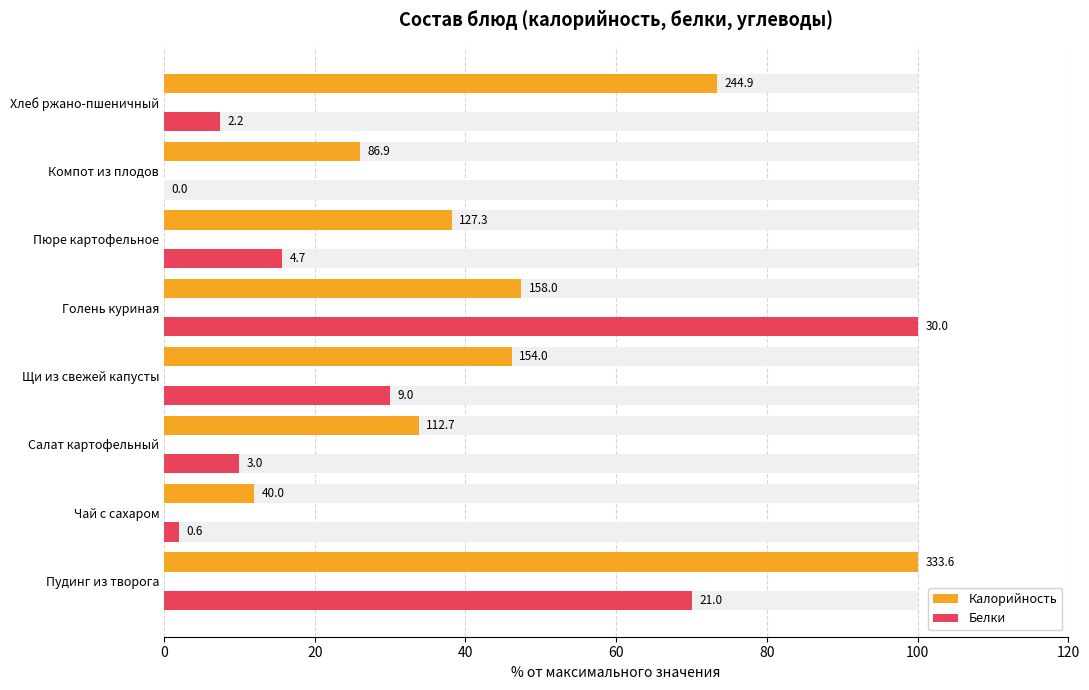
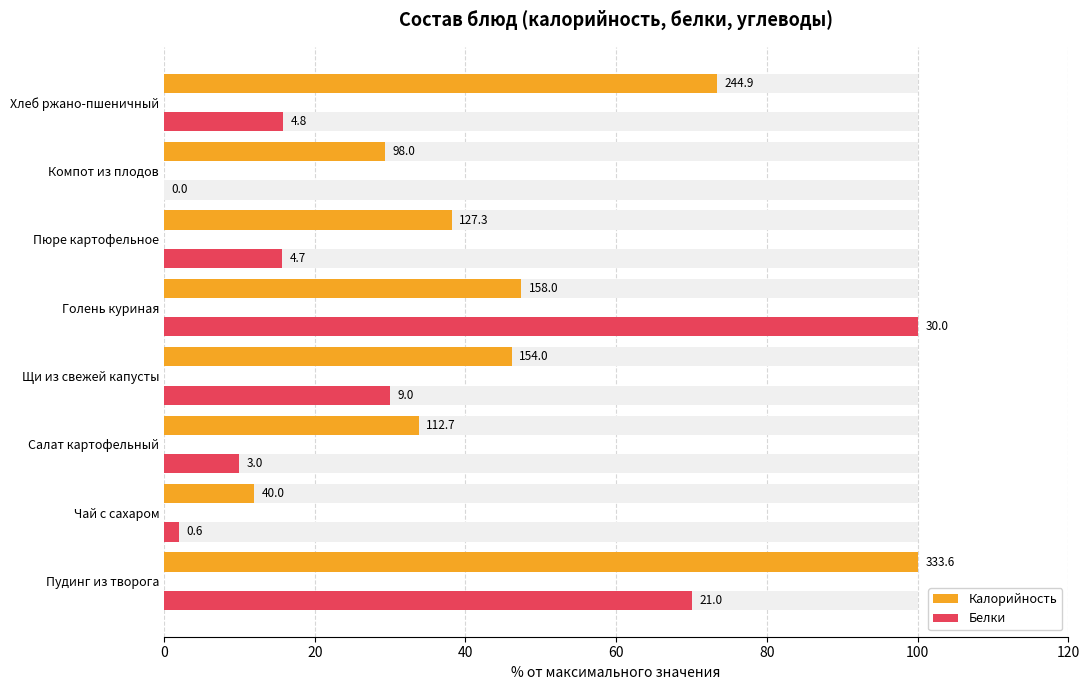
  {
    "Калорийность": {
-     "Компот из плодов": 86.9
+     "Компот из плодов": 98.0
    },
    "Белки": {
-     "Хлеб ржано-пшеничный": 2.2,
+     "Хлеб ржано-пшеничный": 4.8,
      "Компот из плодов": 0.0
    }
  }
